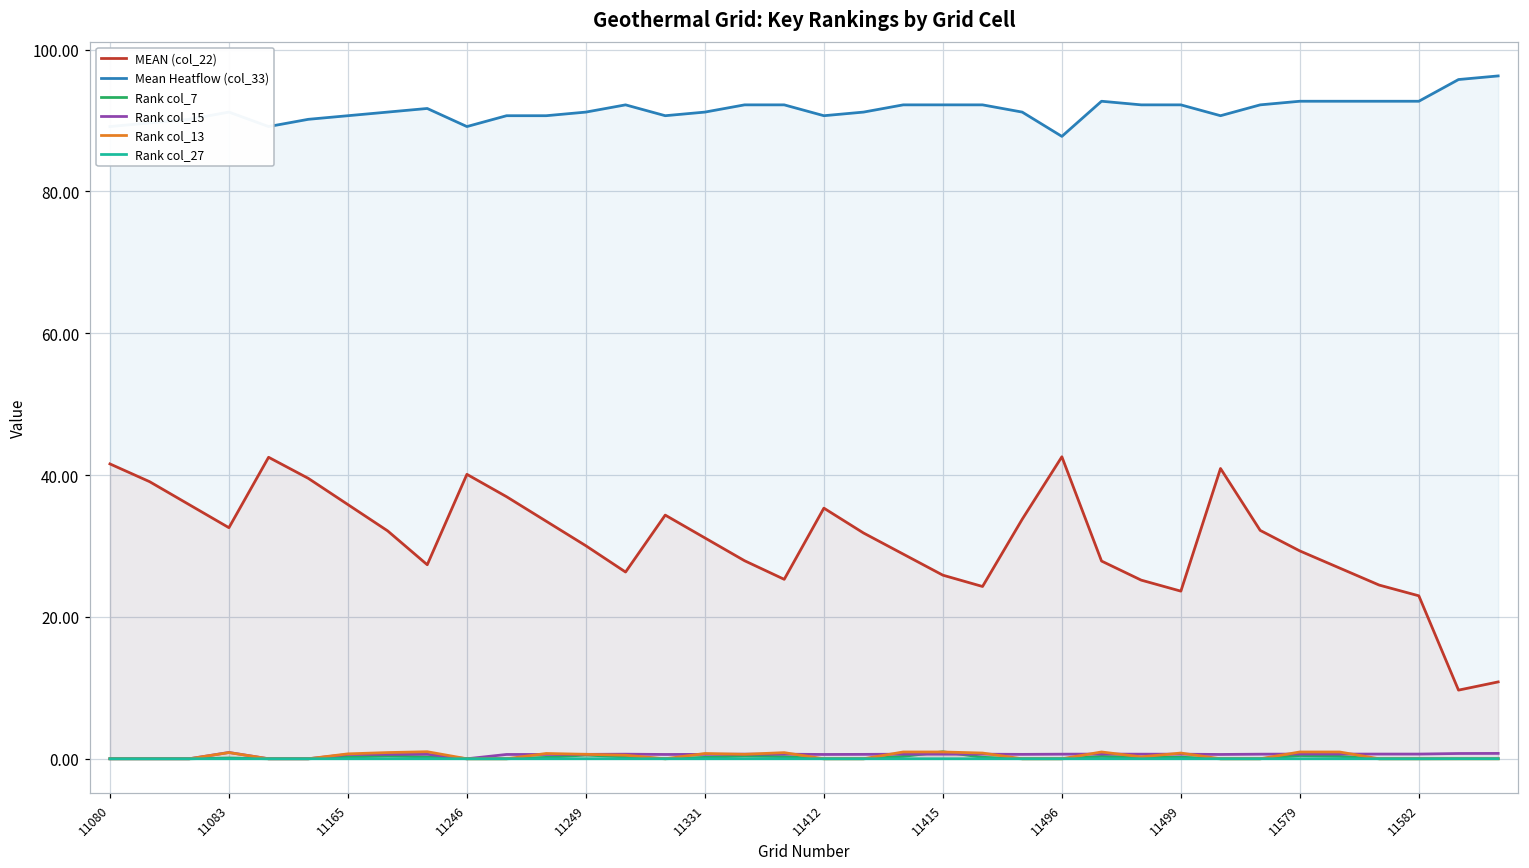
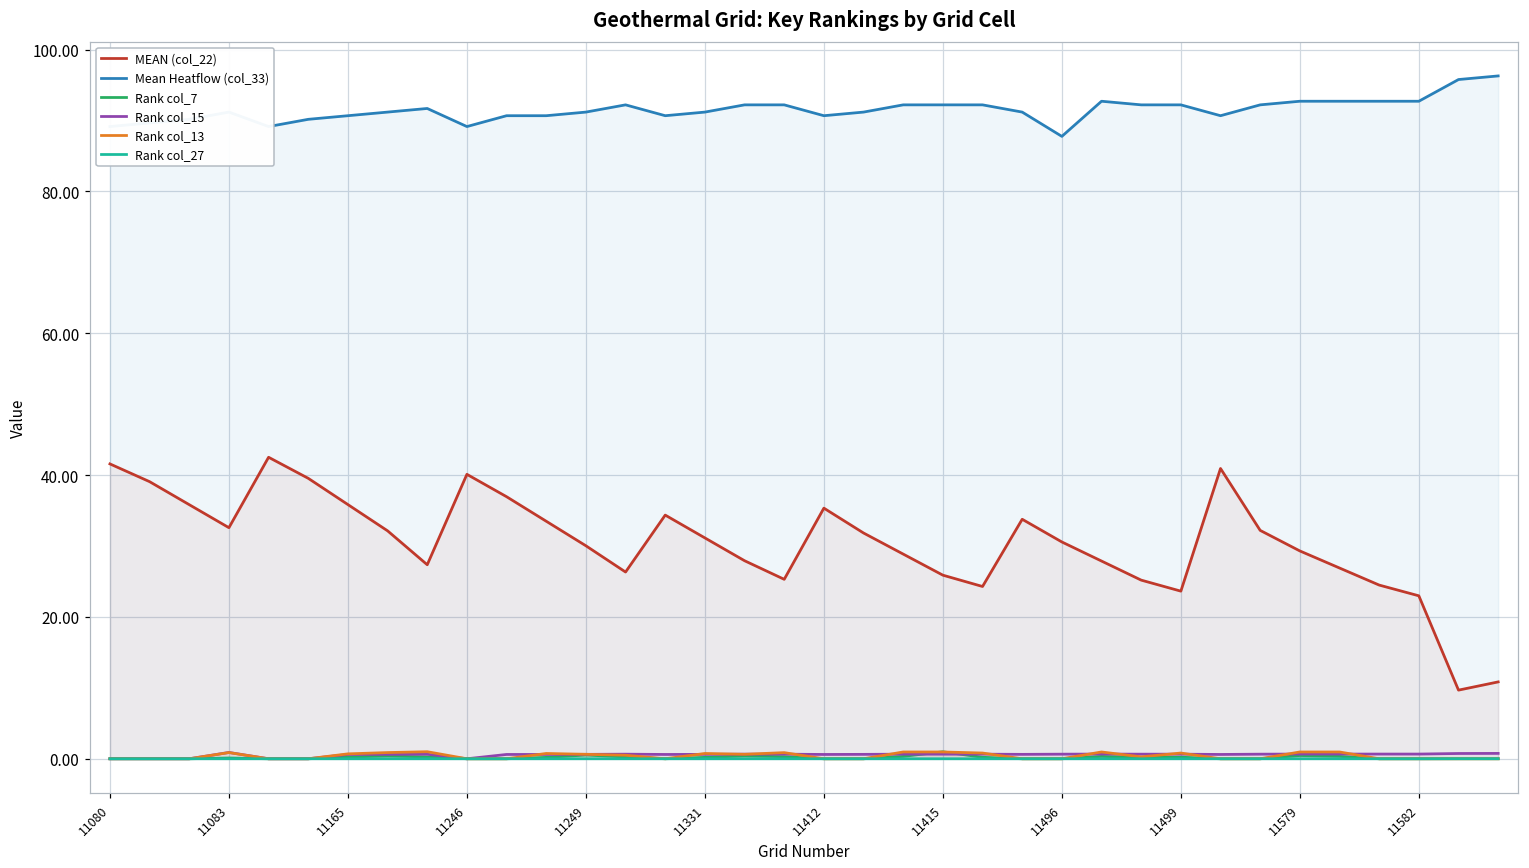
  {
    "MEAN (col_22)": {
      "11080": 42,
      "11083": 33,
      "11165": 36,
      "11246": 40,
      "11249": 30,
      "11331": 31,
      "11412": 35,
      "11415": 26,
-     "11496": 43,
+     "11496": 31,
      "11499": 24,
      "11579": 29,
      "11582": 23
    },
    "Mean Heatflow (col_33)": {
      "11165": 91,
      "11246": 89,
      "11249": 91,
      "11331": 91,
      "11412": 91,
      "11415": 92,
      "11496": 88,
      "11499": 92,
      "11579": 93,
      "11582": 93
    },
    "Rank col_15": {
      "11412": 1,
      "11496": 1,
      "11582": 1
    },
    "Rank col_27": {
      "11249": 0,
      "11415": 0,
      "11579": 0
    }
  }
